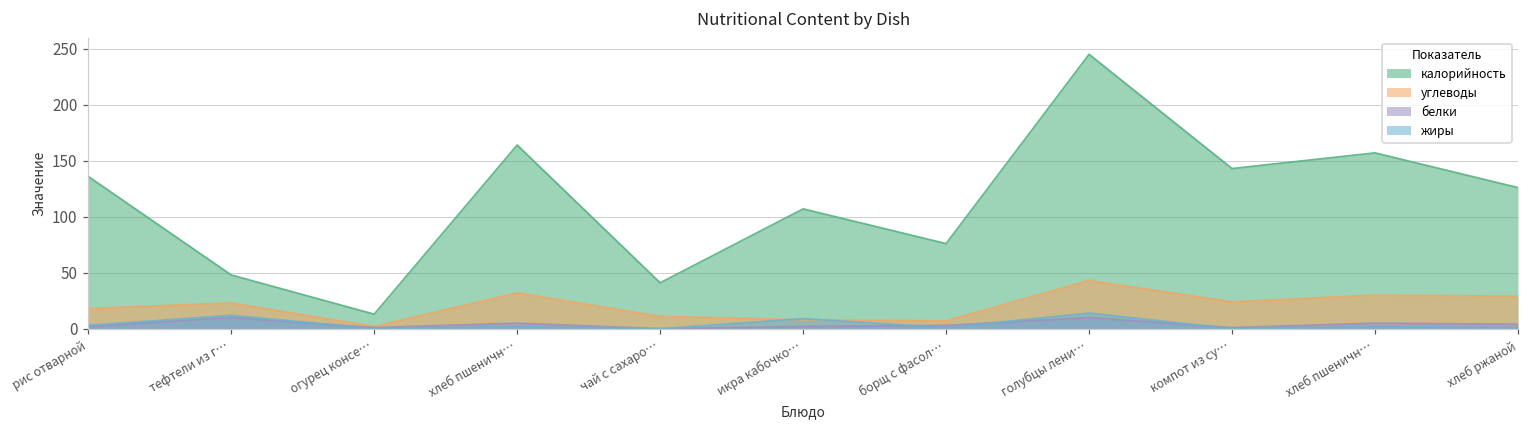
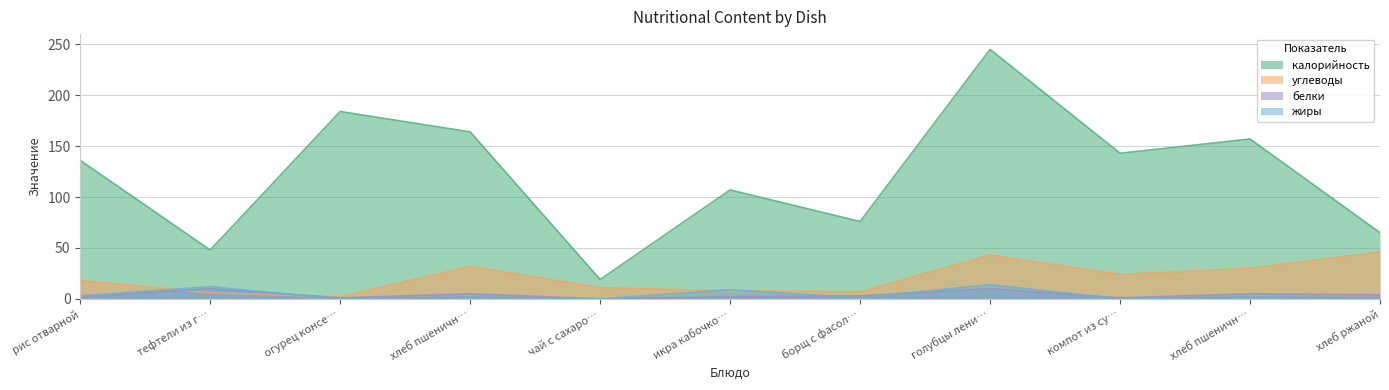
  {
    "калорийность": {
      "рис отварной": 136,
      "тефтели из г…": 48,
-     "огурец консе…": 13,
-     "чай с сахаро…": 41,
+     "огурец консе…": 184,
+     "чай с сахаро…": 19,
      "икра кабочко…": 107,
      "борщ с фасол…": 76,
      "голубцы лени…": 245,
      "компот из су…": 143,
-     "хлеб ржаной": 126
+     "хлеб ржаной": 65
    },
    "углеводы": {
      "рис отварной": 18,
-     "тефтели из г…": 23,
+     "тефтели из г…": 6,
      "чай с сахаро…": 11,
      "борщ с фасол…": 7,
      "голубцы лени…": 43,
      "компот из су…": 24,
-     "хлеб ржаной": 29
+     "хлеб ржаной": 46
    }
  }
